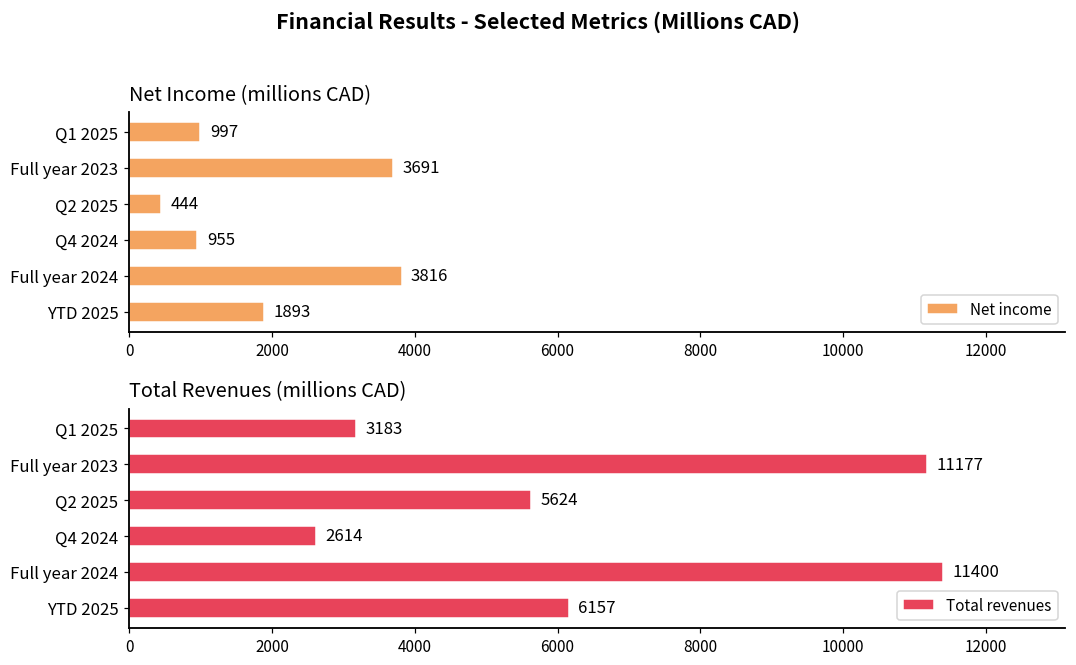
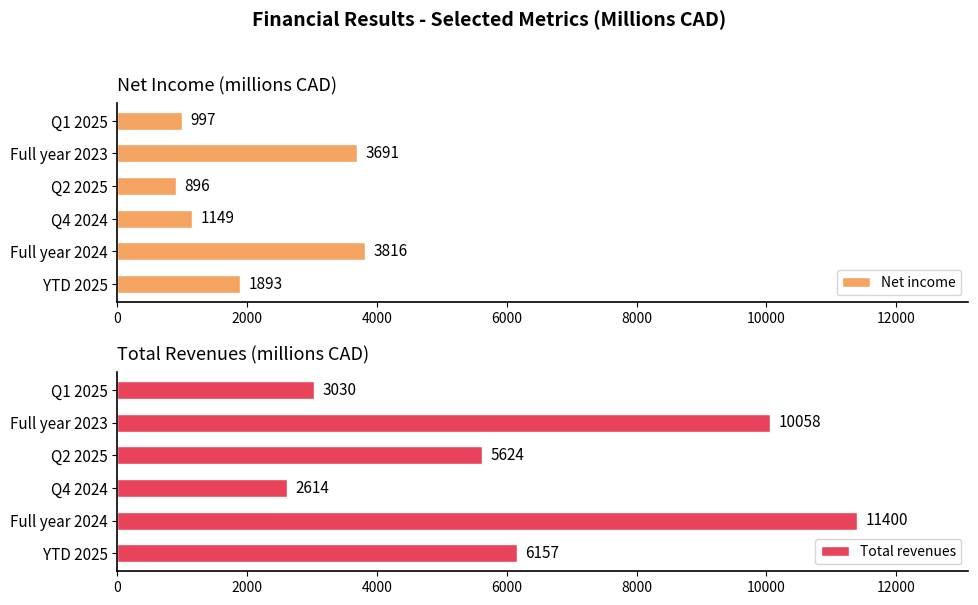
  {
    "Net Income (millions CAD)": {
      "Q1 2025": 997,
      "Full year 2023": 3691,
-     "Q2 2025": 444,
-     "Q4 2024": 955,
+     "Q2 2025": 896,
+     "Q4 2024": 1149,
      "Full year 2024": 3816,
      "YTD 2025": 1893
    },
    "Total Revenues (millions CAD)": {
-     "Q1 2025": 3183,
-     "Full year 2023": 11177,
+     "Q1 2025": 3030,
+     "Full year 2023": 10058,
      "Q2 2025": 5624,
      "Q4 2024": 2614,
      "Full year 2024": 11400,
      "YTD 2025": 6157
    }
  }
